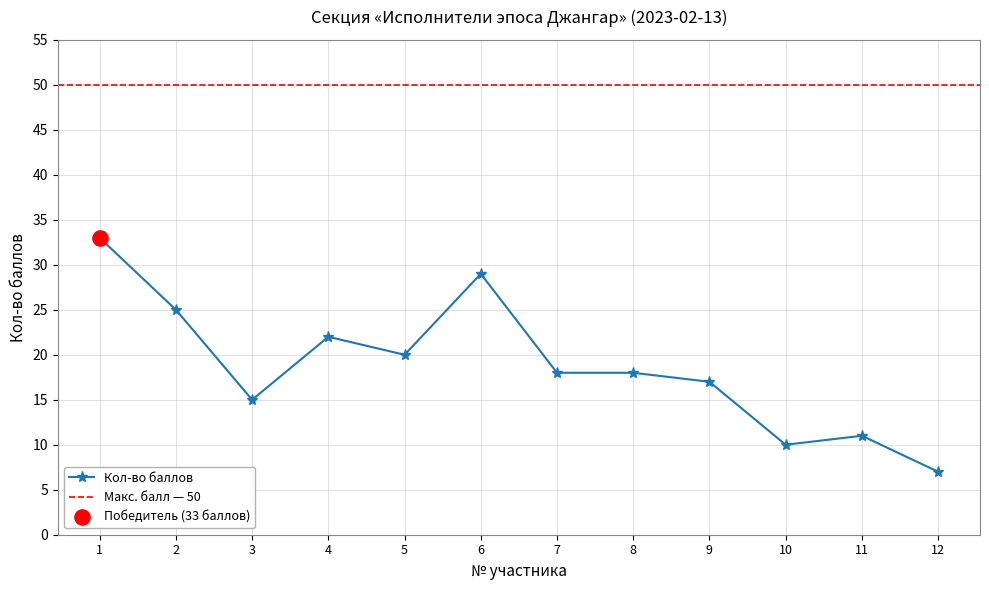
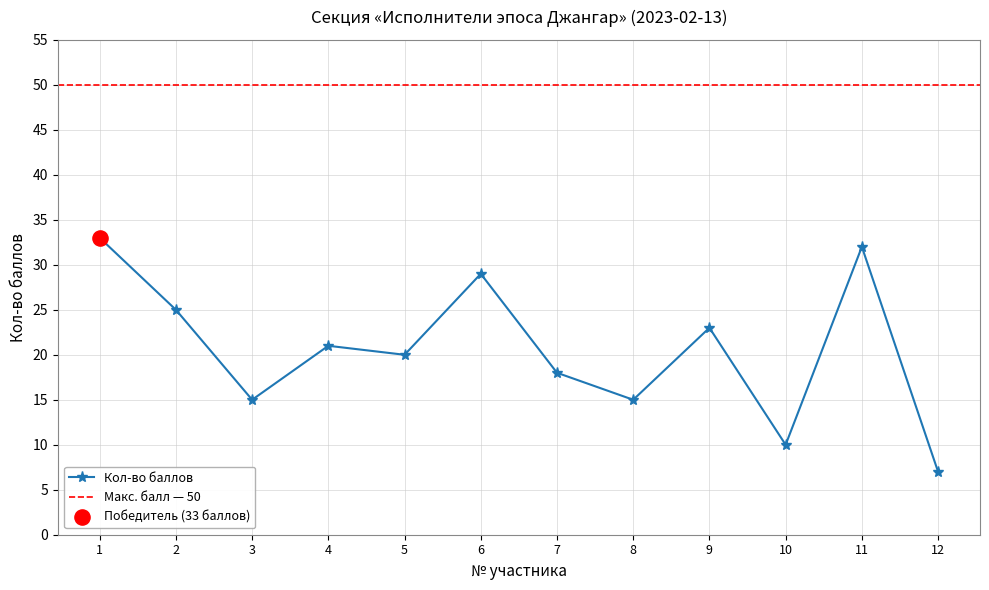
  {
    "Кол-во баллов": {
      "2": 25,
      "3": 15,
-     "4": 22,
+     "4": 21,
      "5": 20,
      "6": 29,
      "7": 18,
-     "8": 18,
-     "9": 17,
+     "8": 15,
+     "9": 23,
      "10": 10,
-     "11": 11,
+     "11": 32,
      "12": 7
    }
  }
